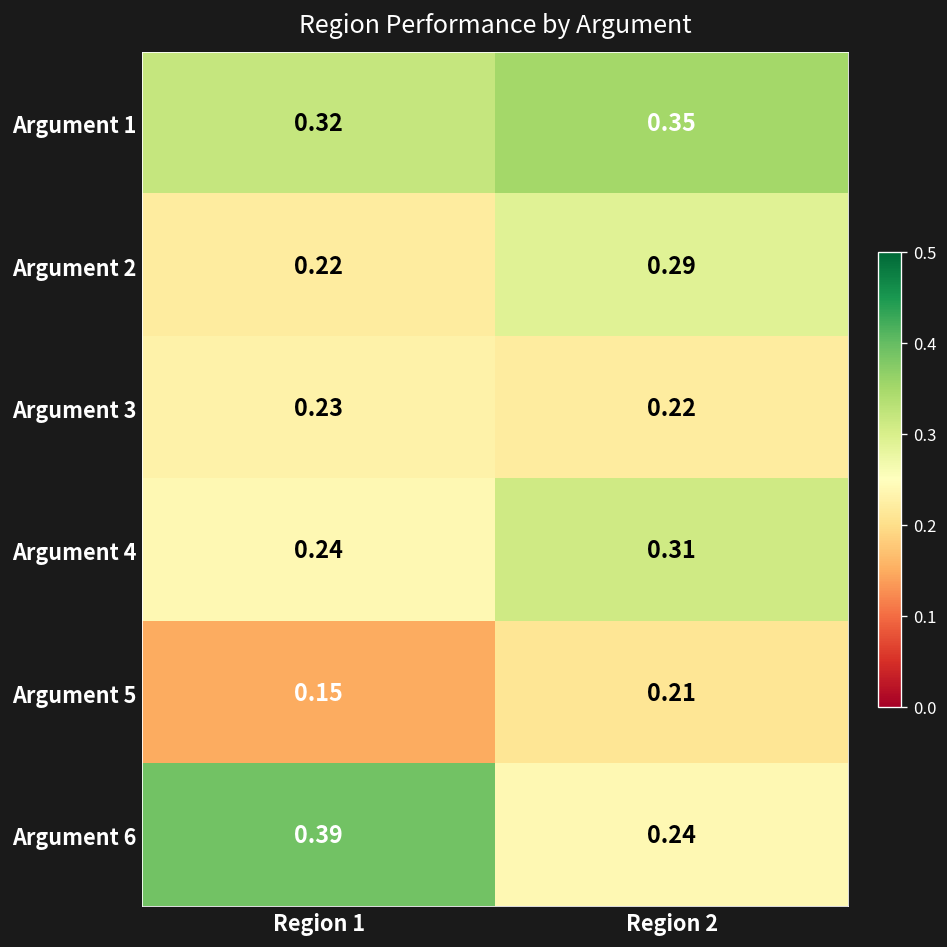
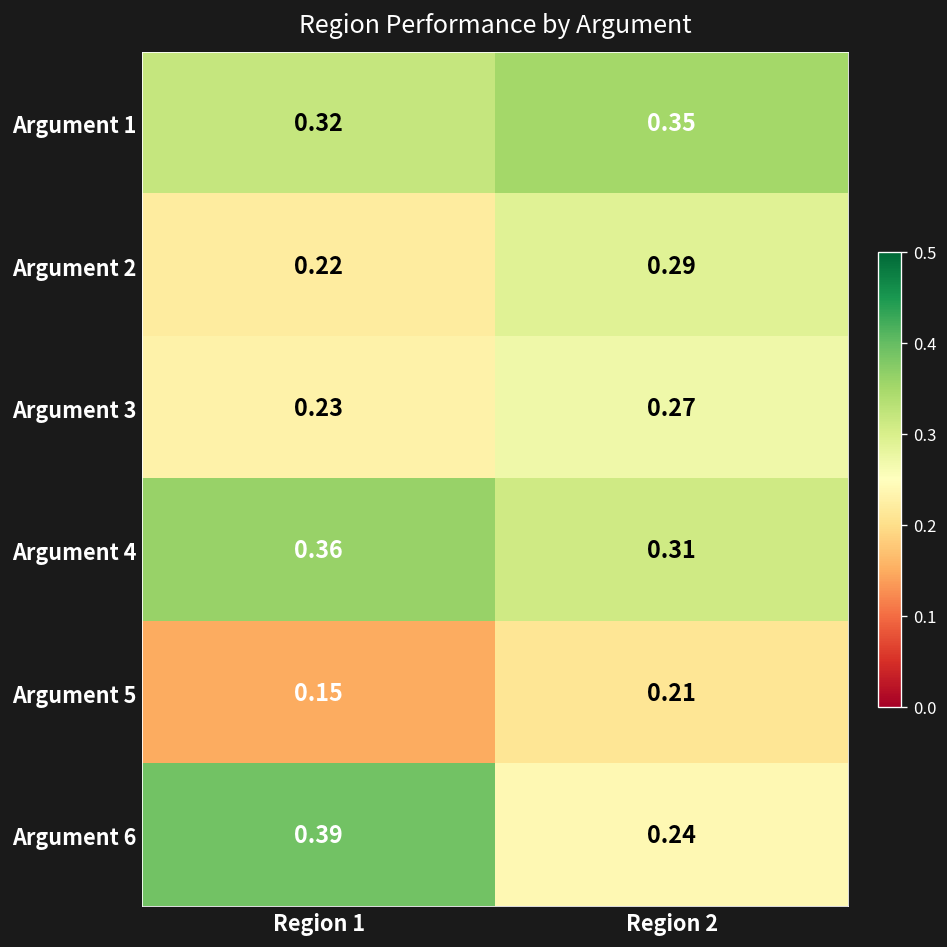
  {
    "Argument 1": {
      "Region 1": 0.32,
      "Region 2": 0.35
    },
    "Argument 2": {
      "Region 1": 0.22,
      "Region 2": 0.29
    },
    "Argument 3": {
      "Region 1": 0.23,
-     "Region 2": 0.22
+     "Region 2": 0.27
    },
    "Argument 4": {
-     "Region 1": 0.24,
+     "Region 1": 0.36,
      "Region 2": 0.31
    },
    "Argument 5": {
      "Region 1": 0.15,
      "Region 2": 0.21
    },
    "Argument 6": {
      "Region 1": 0.39,
      "Region 2": 0.24
    }
  }
